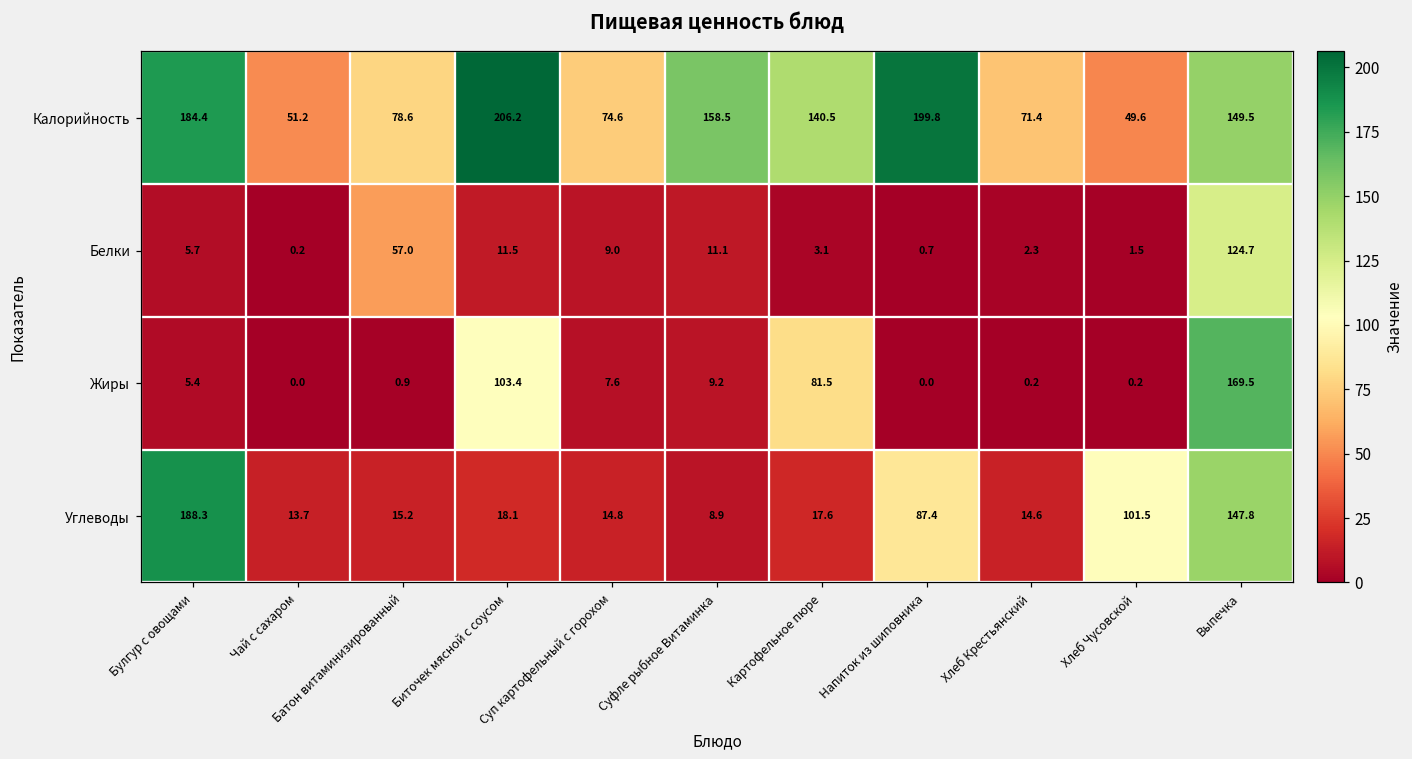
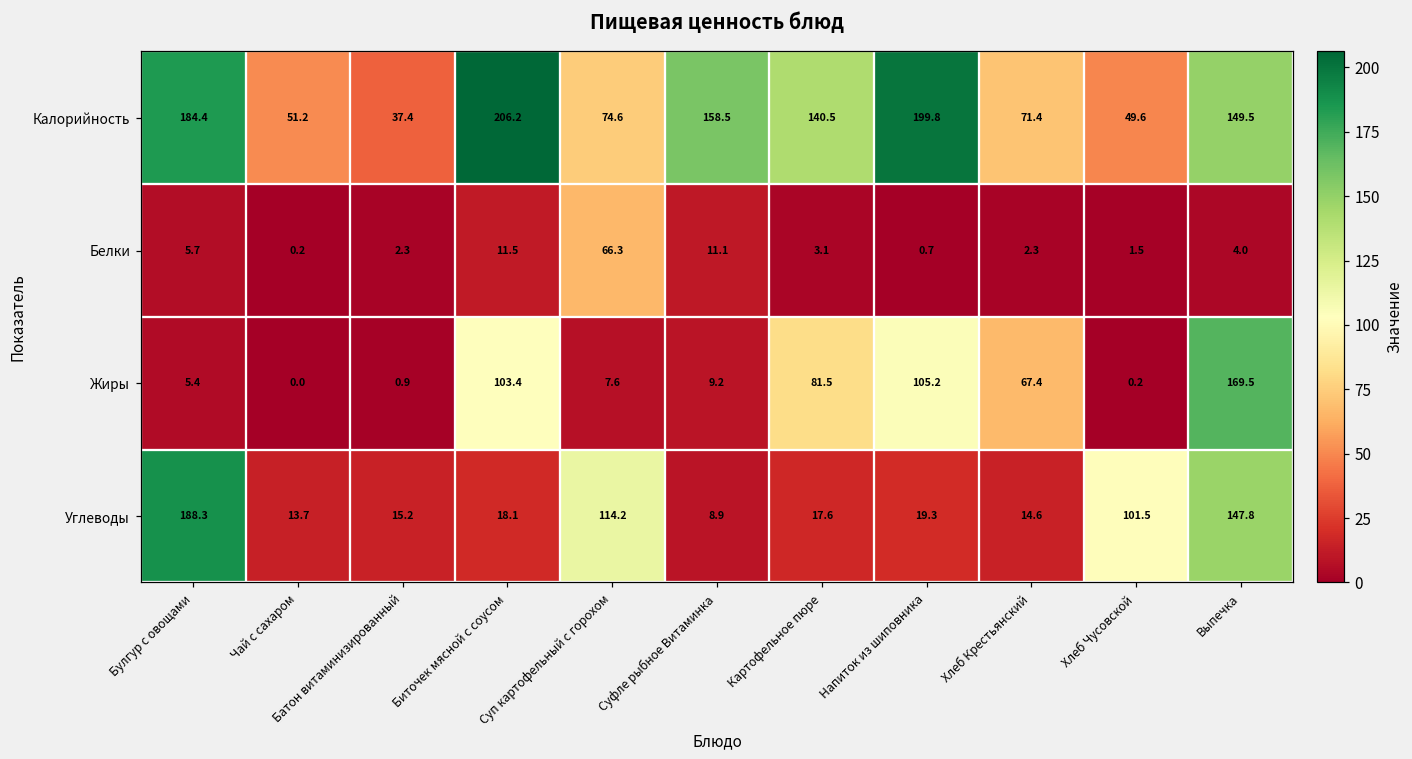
  {
    "Калорийность": {
      "Булгур с овощами": 184.4,
      "Чай с сахаром": 51.2,
-     "Батон витаминизированный": 78.6,
+     "Батон витаминизированный": 37.4,
      "Биточек мясной с соусом": 206.2,
      "Суп картофельный с горохом": 74.6,
      "Суфле рыбное Витаминка": 158.5,
      "Картофельное пюре": 140.5,
      "Напиток из шиповника": 199.8,
      "Хлеб Крестьянский": 71.4,
      "Хлеб Чусовской": 49.6,
      "Выпечка": 149.5
    },
    "Белки": {
      "Булгур с овощами": 5.7,
      "Чай с сахаром": 0.2,
-     "Батон витаминизированный": 57.0,
+     "Батон витаминизированный": 2.3,
      "Биточек мясной с соусом": 11.5,
-     "Суп картофельный с горохом": 9.0,
+     "Суп картофельный с горохом": 66.3,
      "Суфле рыбное Витаминка": 11.1,
      "Картофельное пюре": 3.1,
      "Напиток из шиповника": 0.7,
      "Хлеб Крестьянский": 2.3,
      "Хлеб Чусовской": 1.5,
-     "Выпечка": 124.7
+     "Выпечка": 4.0
    },
    "Жиры": {
      "Булгур с овощами": 5.4,
      "Чай с сахаром": 0.0,
      "Батон витаминизированный": 0.9,
      "Биточек мясной с соусом": 103.4,
      "Суп картофельный с горохом": 7.6,
      "Суфле рыбное Витаминка": 9.2,
      "Картофельное пюре": 81.5,
-     "Напиток из шиповника": 0.0,
-     "Хлеб Крестьянский": 0.2,
+     "Напиток из шиповника": 105.2,
+     "Хлеб Крестьянский": 67.4,
      "Хлеб Чусовской": 0.2,
      "Выпечка": 169.5
    },
    "Углеводы": {
      "Булгур с овощами": 188.3,
      "Чай с сахаром": 13.7,
      "Батон витаминизированный": 15.2,
      "Биточек мясной с соусом": 18.1,
-     "Суп картофельный с горохом": 14.8,
+     "Суп картофельный с горохом": 114.2,
      "Суфле рыбное Витаминка": 8.9,
      "Картофельное пюре": 17.6,
-     "Напиток из шиповника": 87.4,
+     "Напиток из шиповника": 19.3,
      "Хлеб Крестьянский": 14.6,
      "Хлеб Чусовской": 101.5,
      "Выпечка": 147.8
    }
  }
